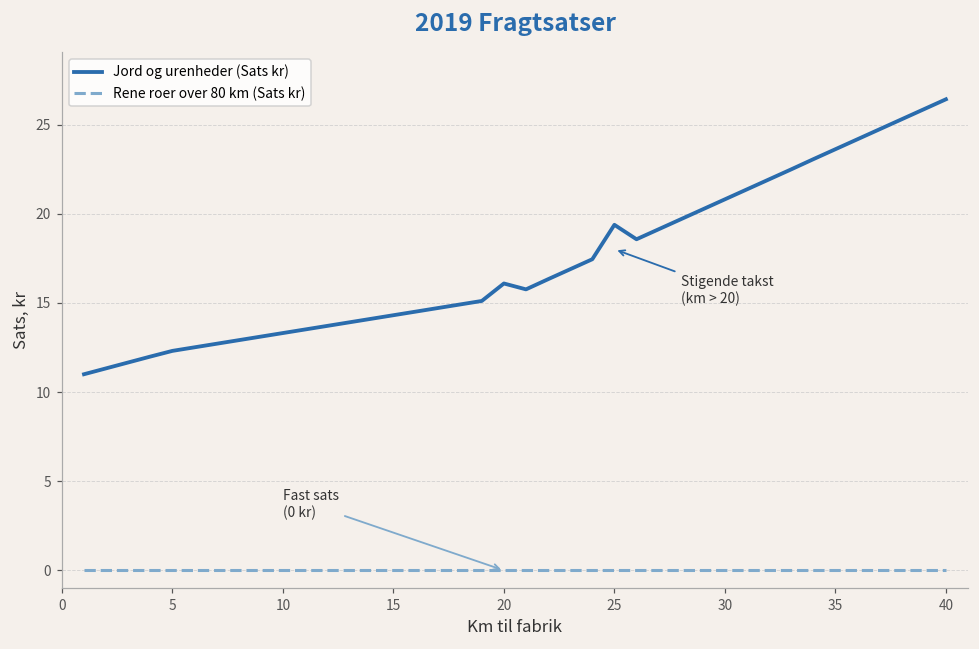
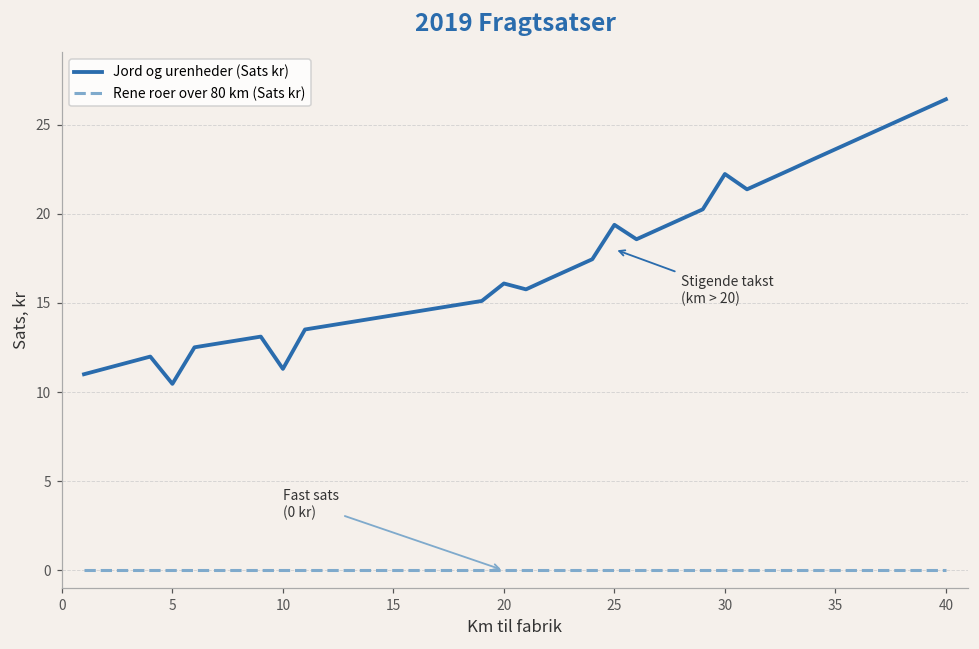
  {
    "Jord og urenheder (Sats kr)": {
-     "5": 12.3,
-     "10": 13.3,
+     "5": 10.5,
+     "10": 11.3,
      "15": 14.3,
      "20": 16.1,
      "25": 19.4,
-     "30": 20.8,
+     "30": 22.2,
      "35": 23.6,
      "40": 26.4
    },
    "Rene roer over 80 km (Sats kr)": {
      "5": 0.0,
      "20": 0.0,
      "25": 0.0,
      "30": 0.0,
      "35": 0.0,
      "40": 0.0
    }
  }
